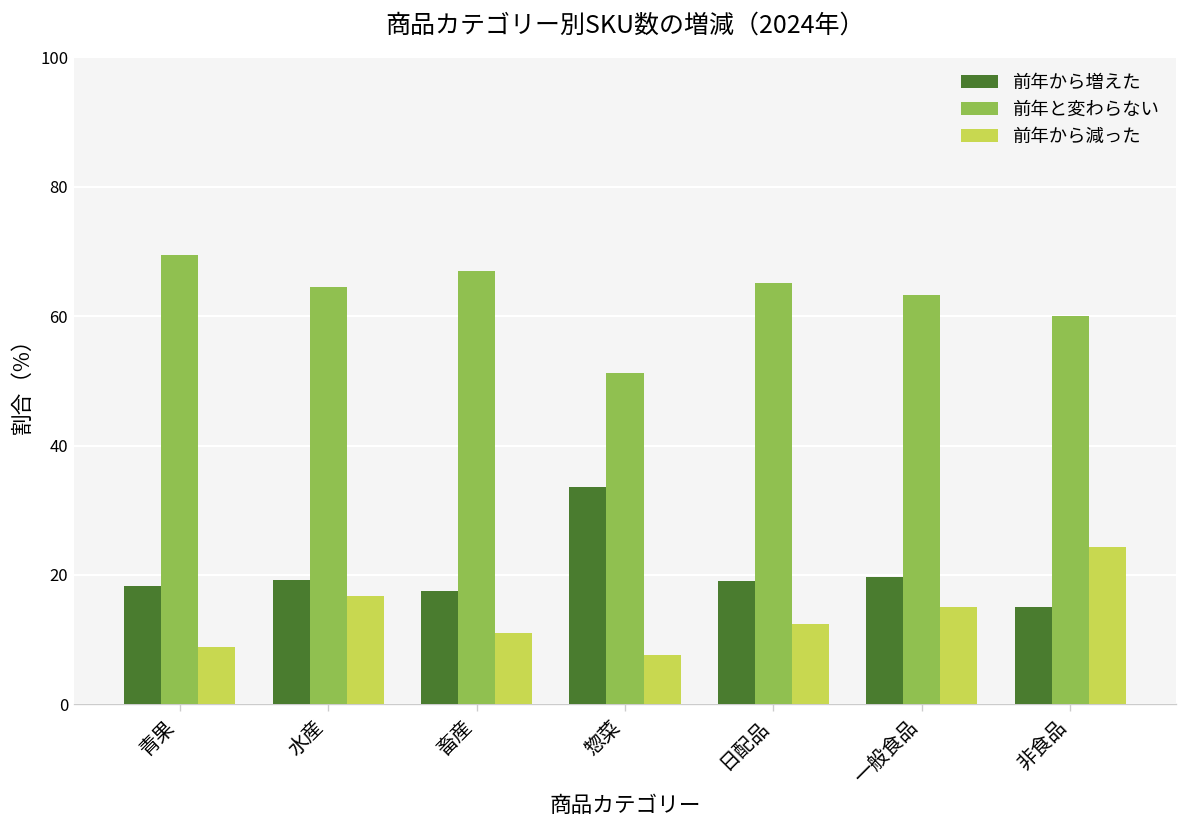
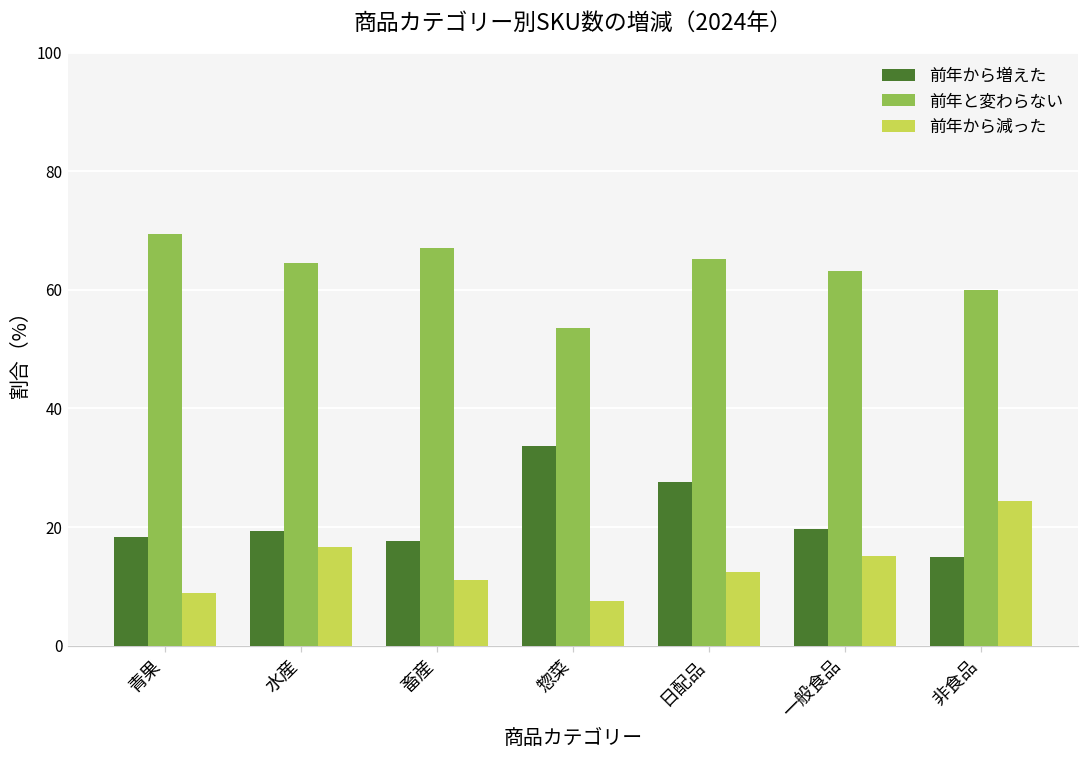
  {
    "前年から増えた": {
      "青果": 18,
      "水産": 19,
      "畜産": 18,
      "惣菜": 34,
-     "日配品": 19,
+     "日配品": 28,
      "一般食品": 20,
      "非食品": 15
    },
    "前年と変わらない": {
      "青果": 69,
      "水産": 65,
      "畜産": 67,
-     "惣菜": 51,
+     "惣菜": 54,
      "日配品": 65,
      "一般食品": 63,
      "非食品": 60
    },
    "前年から減った": {
      "青果": 9,
      "水産": 17,
      "畜産": 11,
      "惣菜": 8,
      "日配品": 12,
      "一般食品": 15,
      "非食品": 24
    }
  }
